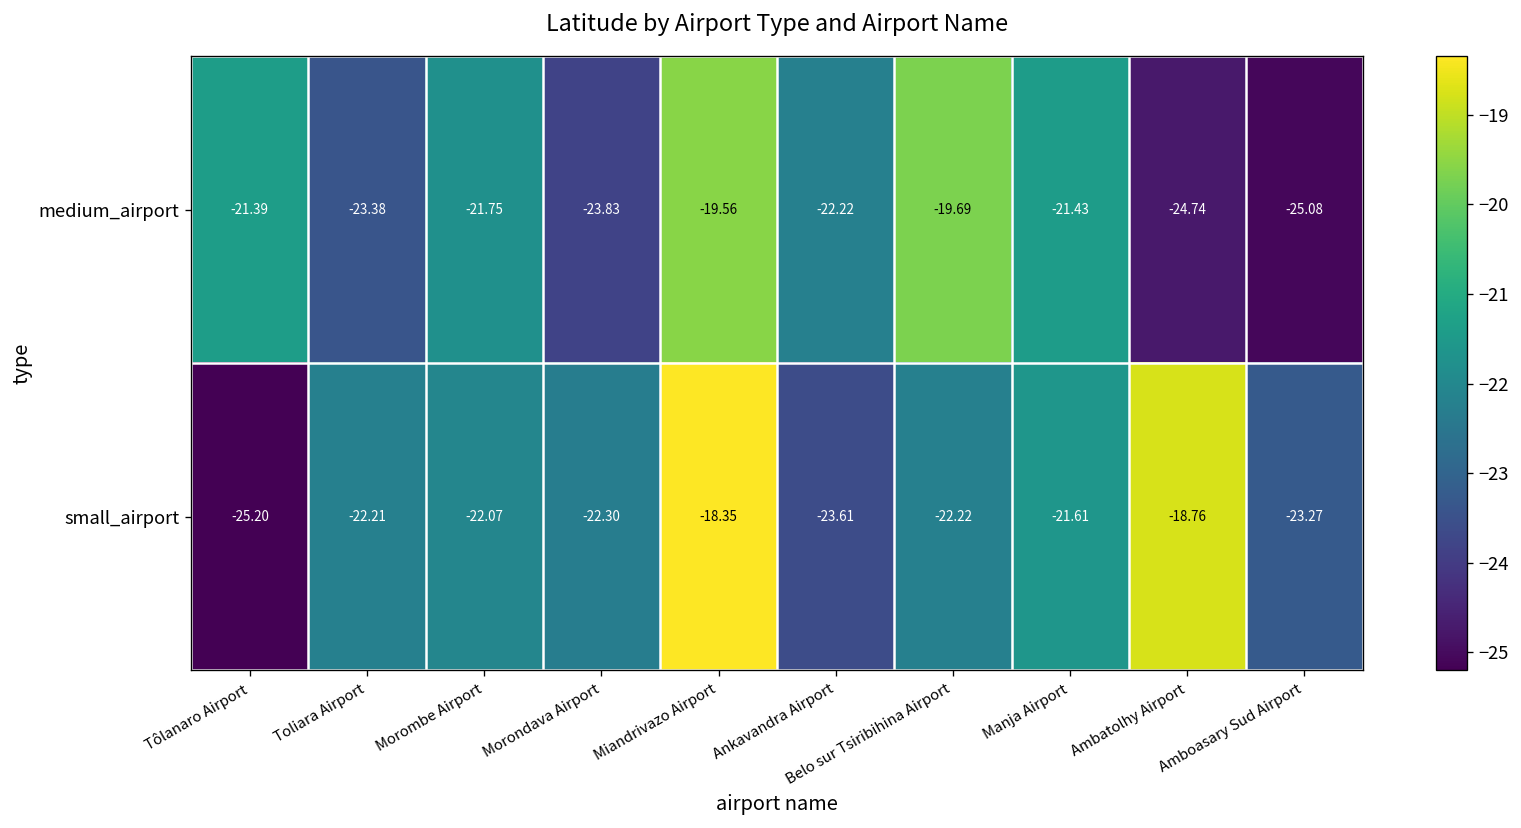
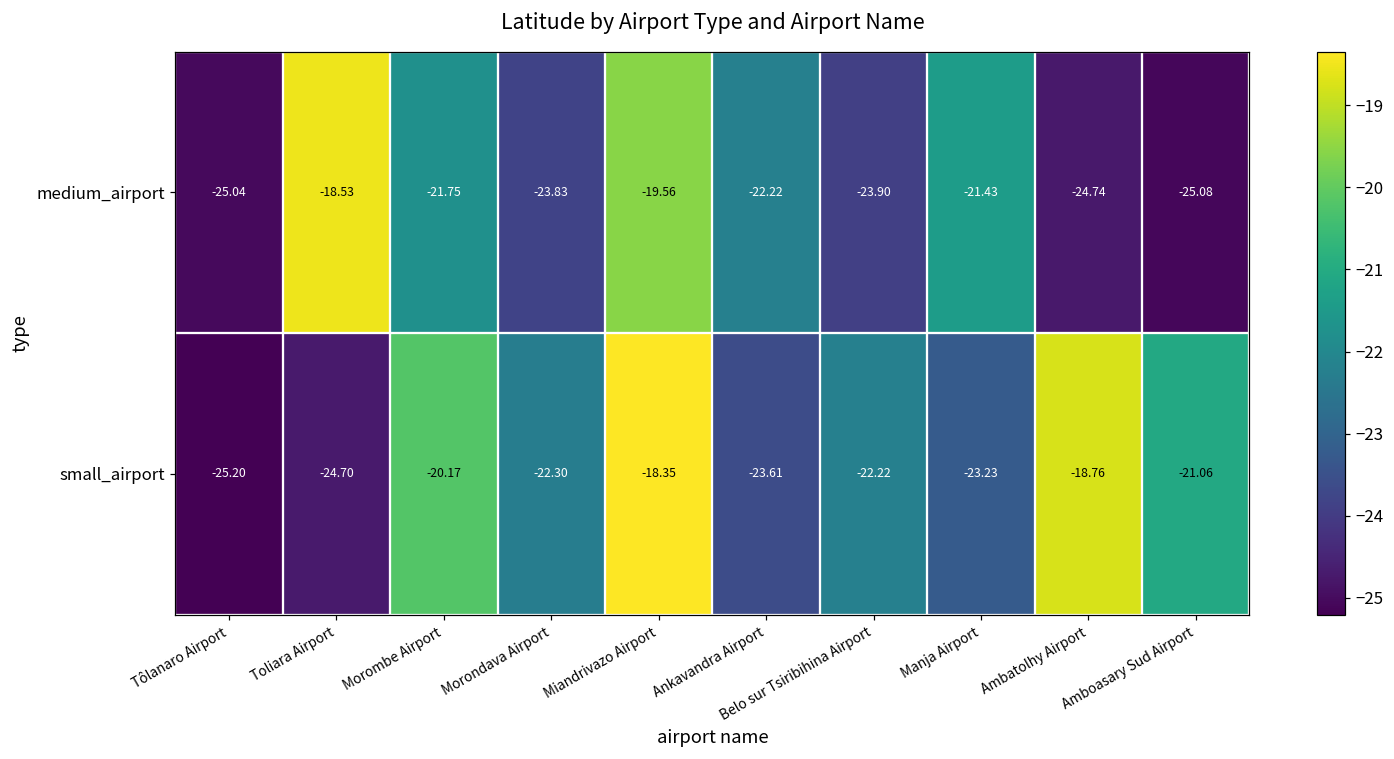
  {
    "medium_airport": {
-     "Tôlanaro Airport": -21.39,
-     "Toliara Airport": -23.38,
+     "Tôlanaro Airport": -25.04,
+     "Toliara Airport": -18.53,
      "Morombe Airport": -21.75,
      "Morondava Airport": -23.83,
      "Miandrivazo Airport": -19.56,
      "Ankavandra Airport": -22.22,
-     "Belo sur Tsiribihina Airport": -19.69,
+     "Belo sur Tsiribihina Airport": -23.90,
      "Manja Airport": -21.43,
      "Ambatolhy Airport": -24.74,
      "Amboasary Sud Airport": -25.08
    },
    "small_airport": {
      "Tôlanaro Airport": -25.20,
-     "Toliara Airport": -22.21,
-     "Morombe Airport": -22.07,
+     "Toliara Airport": -24.70,
+     "Morombe Airport": -20.17,
      "Morondava Airport": -22.30,
      "Miandrivazo Airport": -18.35,
      "Ankavandra Airport": -23.61,
      "Belo sur Tsiribihina Airport": -22.22,
-     "Manja Airport": -21.61,
+     "Manja Airport": -23.23,
      "Ambatolhy Airport": -18.76,
-     "Amboasary Sud Airport": -23.27
+     "Amboasary Sud Airport": -21.06
    }
  }
